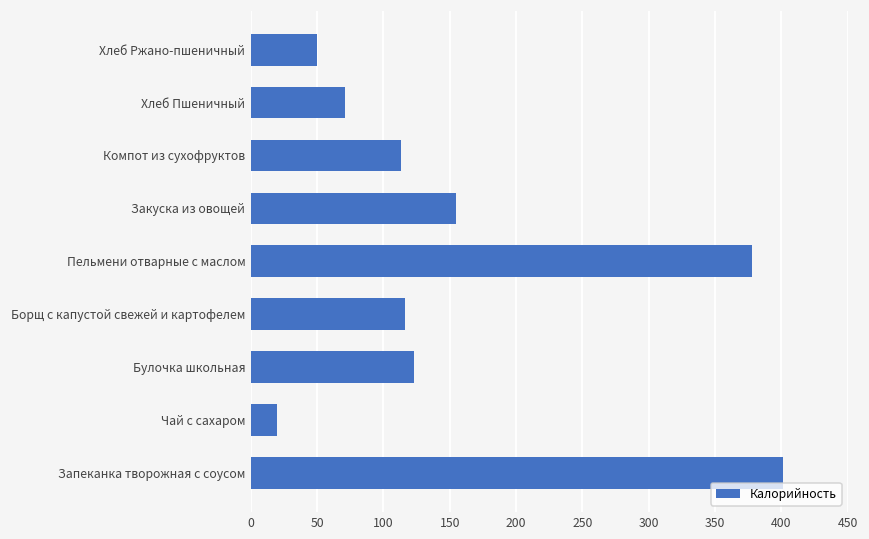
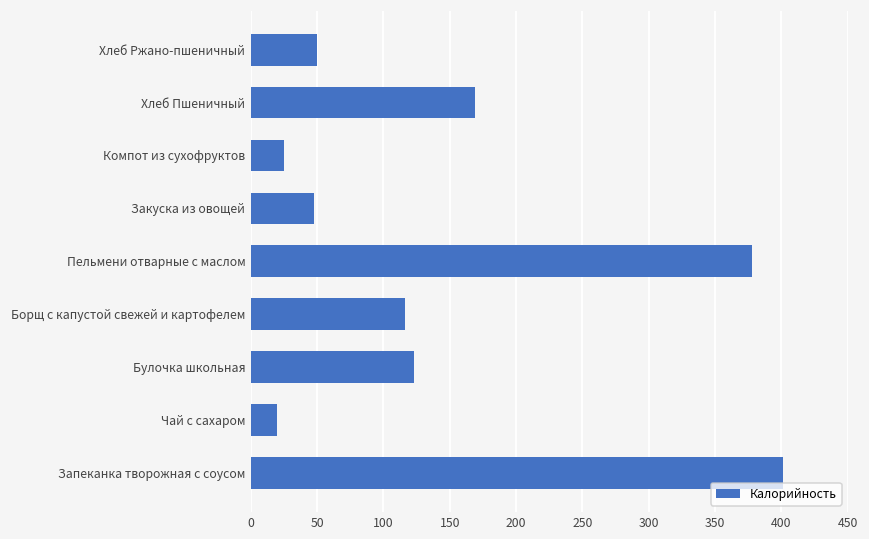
  {
    "Хлеб Ржано-пшеничный": 50,
-   "Хлеб Пшеничный": 71,
-   "Компот из сухофруктов": 113,
-   "Закуска из овощей": 155,
+   "Хлеб Пшеничный": 169,
+   "Компот из сухофруктов": 25,
+   "Закуска из овощей": 48,
    "Пельмени отварные с маслом": 378,
    "Борщ с капустой свежей и картофелем": 116,
    "Булочка школьная": 123,
    "Чай с сахаром": 20,
    "Запеканка творожная с соусом": 401
  }
